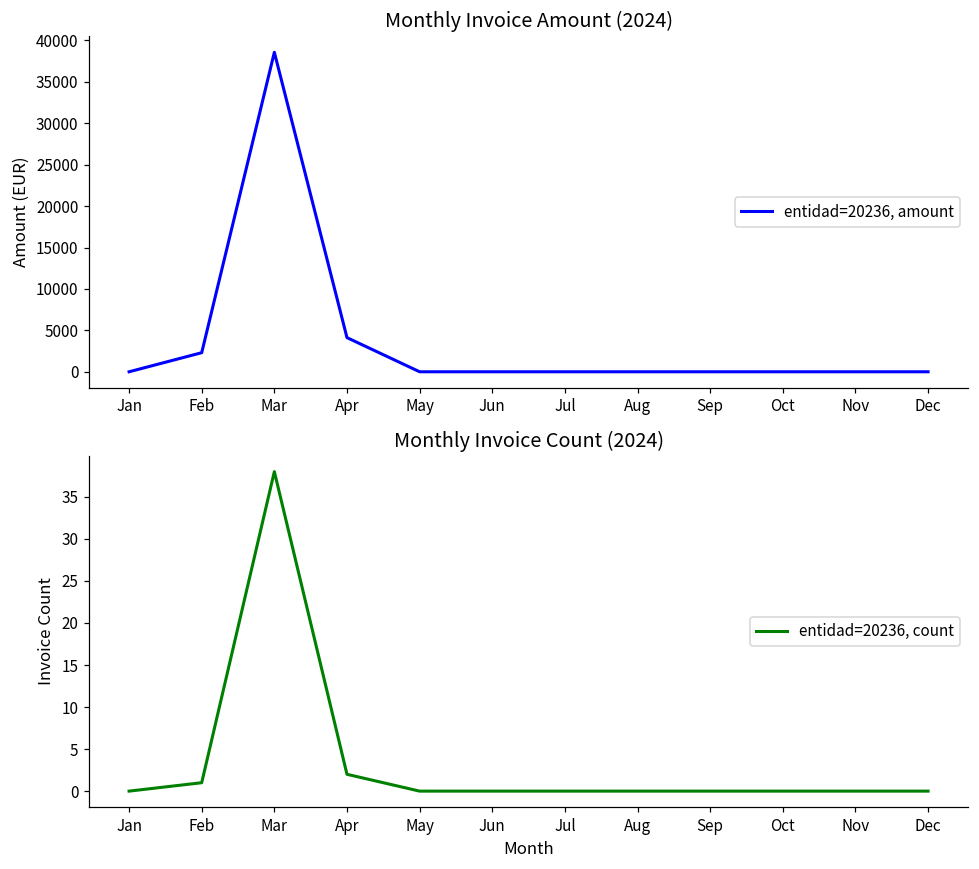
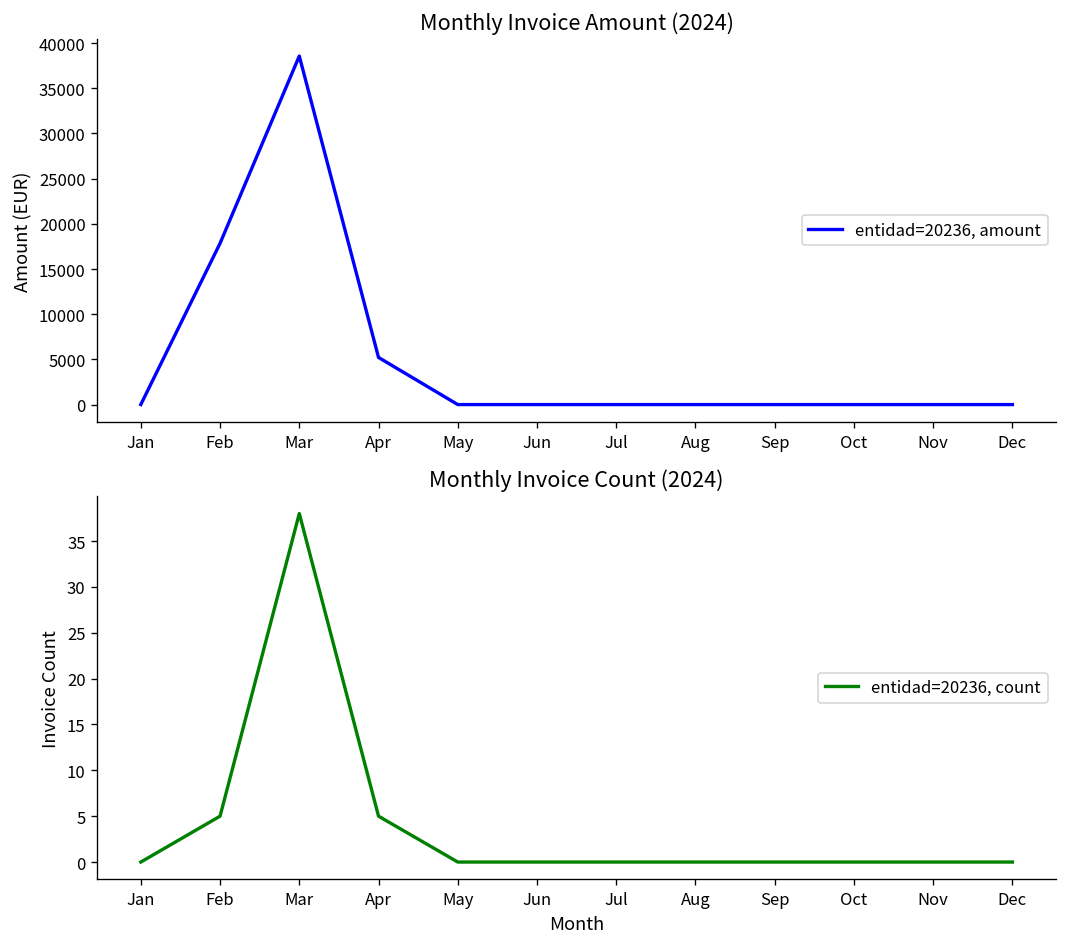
  {
    "Monthly Invoice Amount (2024)": {
      "Jan": 0,
-     "Feb": 2000,
+     "Feb": 18000,
      "Mar": 39000,
-     "Apr": 4000,
+     "Apr": 5000,
      "May": 0,
      "Jun": 0,
      "Jul": 0,
      "Aug": 0,
      "Sep": 0,
      "Oct": 0,
      "Nov": 0,
      "Dec": 0
    },
    "Monthly Invoice Count (2024)": {
      "Jan": 0,
-     "Feb": 1,
+     "Feb": 5,
      "Mar": 38,
-     "Apr": 2,
+     "Apr": 5,
      "May": 0,
      "Jun": 0,
      "Jul": 0,
      "Aug": 0,
      "Sep": 0,
      "Oct": 0,
      "Nov": 0,
      "Dec": 0
    }
  }
